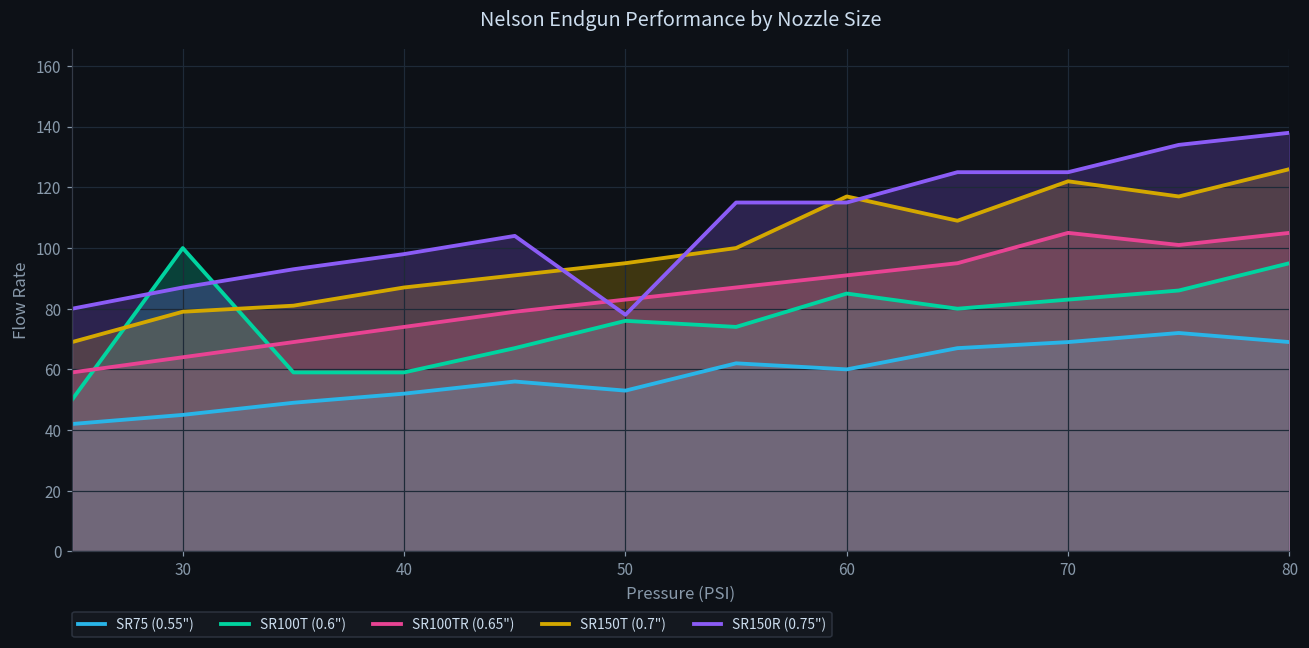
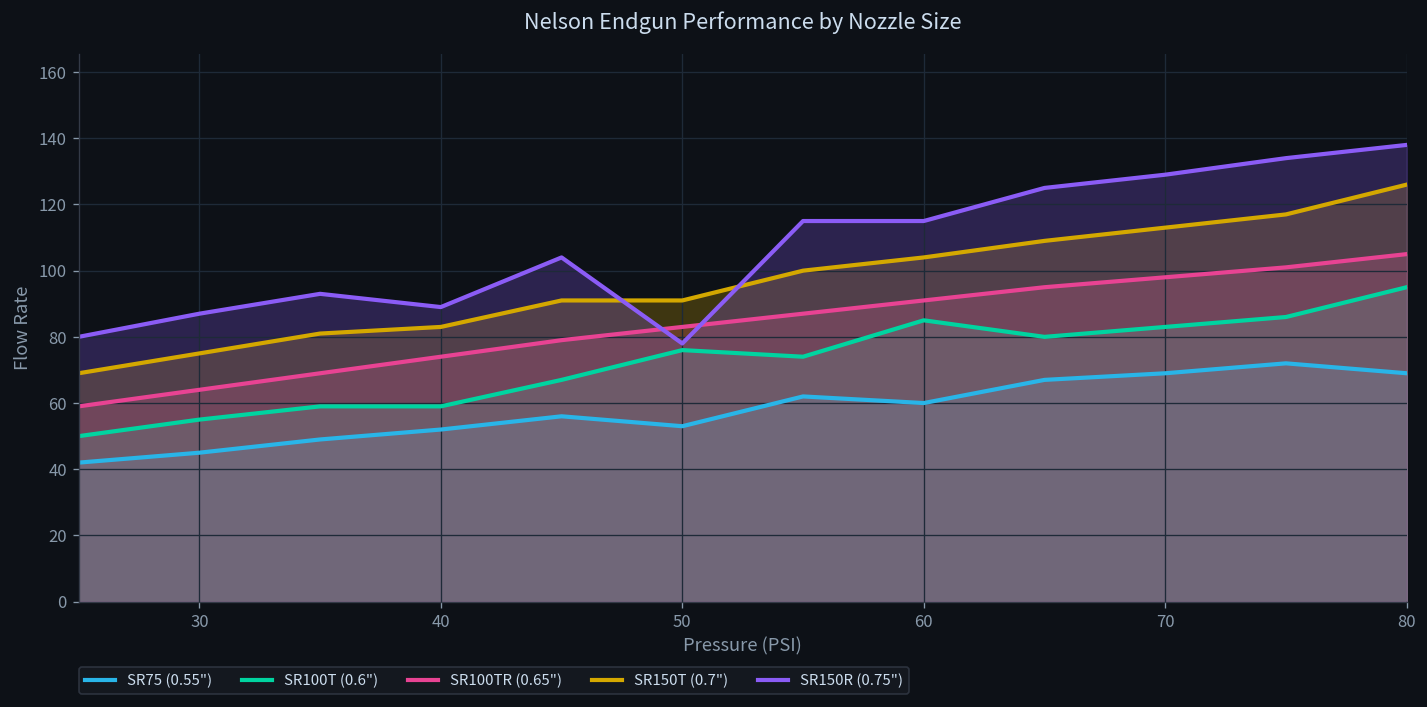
  {
    "SR75 (0.55\")": {
      "30": 45,
      "40": 52,
      "50": 53,
      "60": 60,
      "70": 69,
      "80": 69
    },
    "SR100T (0.6\")": {
-     "30": 100,
+     "30": 55,
      "40": 59,
      "50": 76,
      "60": 85,
      "70": 83,
      "80": 95
    },
    "SR100TR (0.65\")": {
      "30": 64,
      "40": 74,
      "50": 83,
      "60": 91,
-     "70": 105,
+     "70": 98,
      "80": 105
    },
    "SR150T (0.7\")": {
-     "30": 79,
-     "40": 87,
-     "50": 95,
-     "60": 117,
-     "70": 122,
+     "30": 75,
+     "40": 83,
+     "50": 91,
+     "60": 104,
+     "70": 113,
      "80": 126
    },
    "SR150R (0.75\")": {
      "30": 87,
-     "40": 98,
+     "40": 89,
      "50": 78,
      "60": 115,
-     "70": 125,
+     "70": 129,
      "80": 138
    }
  }
